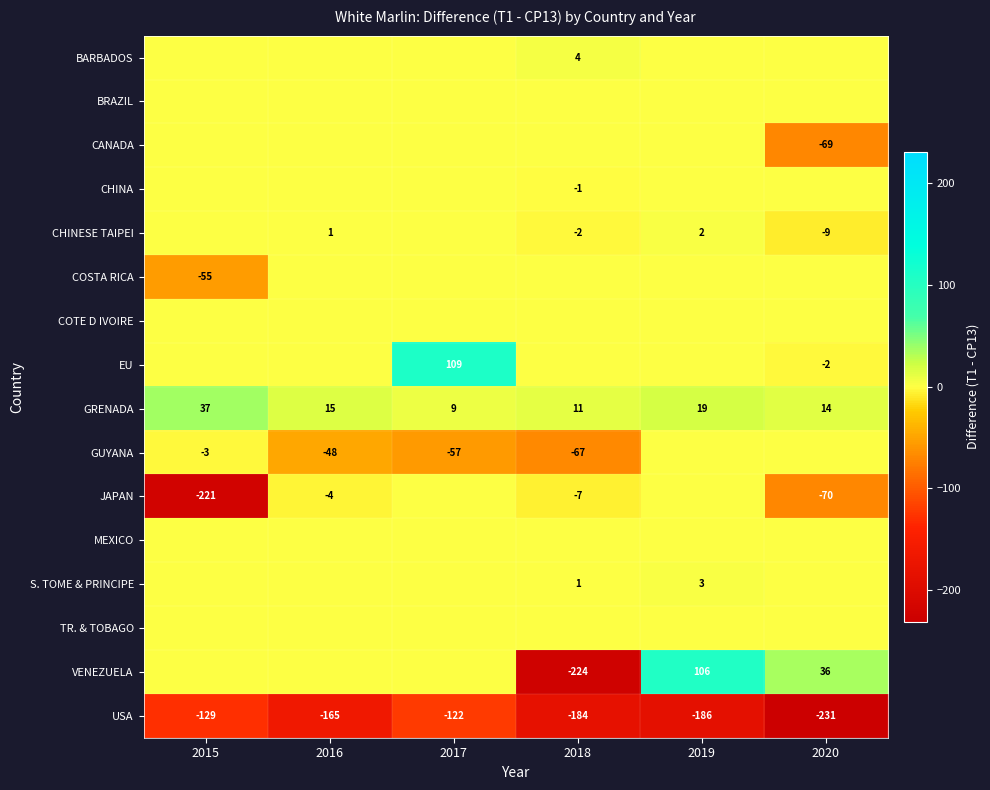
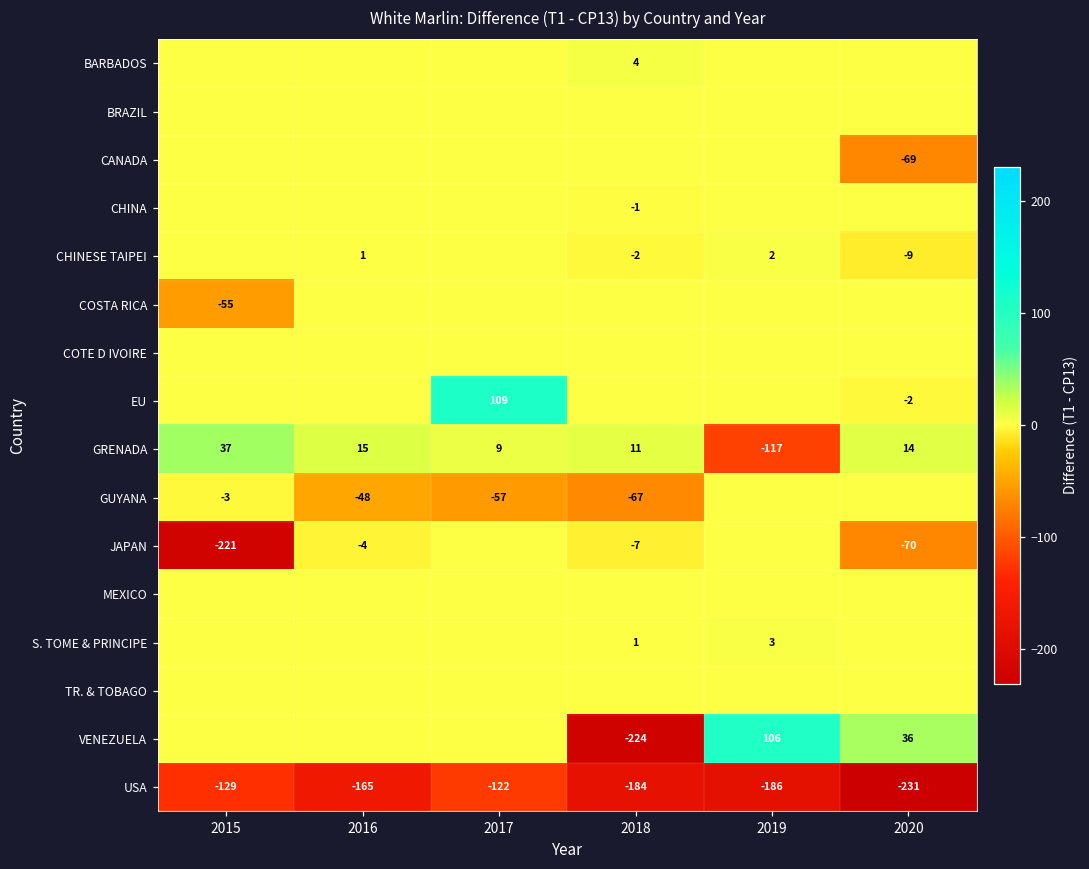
  {
    "BARBADOS": {
      "2018": 4
    },
    "CANADA": {
      "2020": -69
    },
    "CHINA": {
      "2018": -1
    },
    "CHINESE TAIPEI": {
      "2016": 1,
      "2018": -2,
      "2019": 2,
      "2020": -9
    },
    "COSTA RICA": {
      "2015": -55
    },
    "EU": {
      "2017": 109,
      "2020": -2
    },
    "GRENADA": {
      "2015": 37,
      "2016": 15,
      "2017": 9,
      "2018": 11,
-     "2019": 19,
+     "2019": -117,
      "2020": 14
    },
    "GUYANA": {
      "2015": -3,
      "2016": -48,
      "2017": -57,
      "2018": -67
    },
    "JAPAN": {
      "2015": -221,
      "2016": -4,
      "2018": -7,
      "2020": -70
    },
    "S. TOME & PRINCIPE": {
      "2018": 1,
      "2019": 3
    },
    "VENEZUELA": {
      "2018": -224,
      "2019": 106,
      "2020": 36
    },
    "USA": {
      "2015": -129,
      "2016": -165,
      "2017": -122,
      "2018": -184,
      "2019": -186,
      "2020": -231
    }
  }
